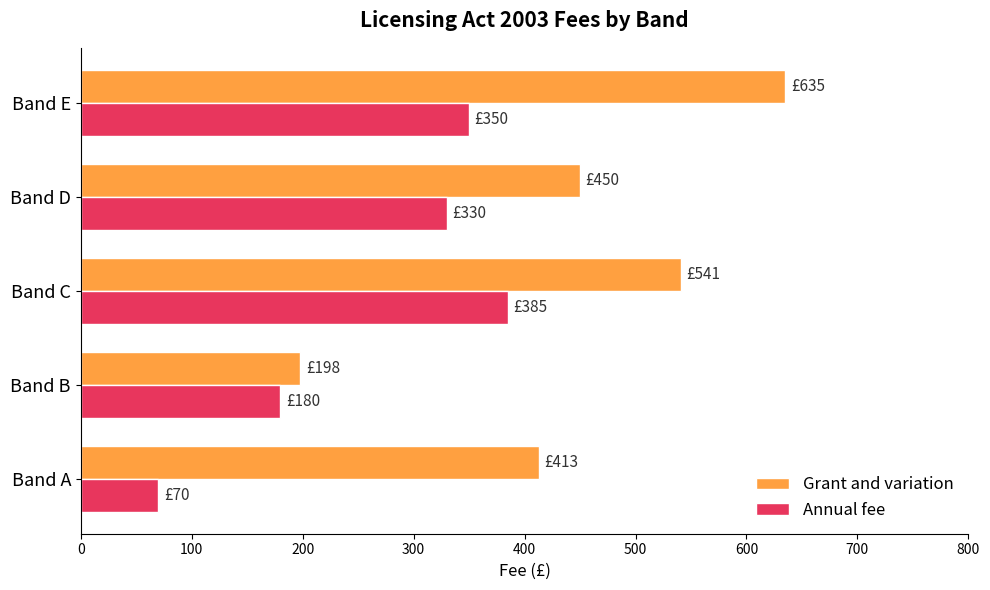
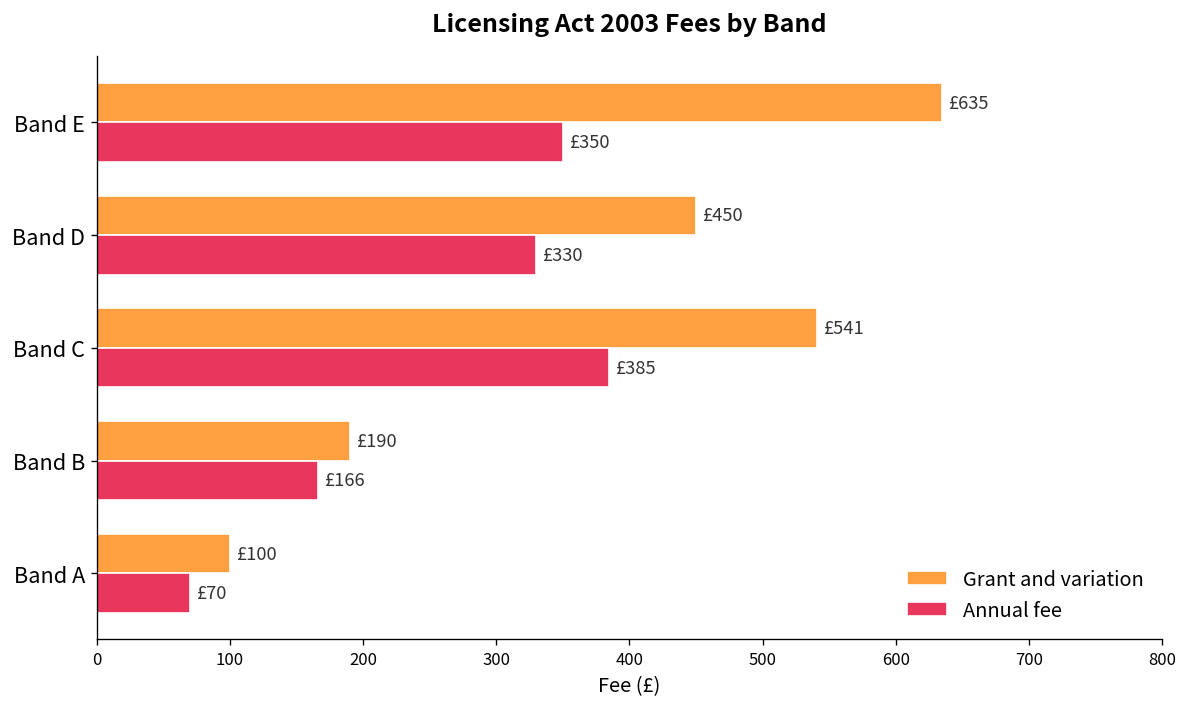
  {
    "Grant and variation": {
      "Band E": "£635",
      "Band D": "£450",
      "Band C": "£541",
-     "Band B": "£198",
-     "Band A": "£413"
+     "Band B": "£190",
+     "Band A": "£100"
    },
    "Annual fee": {
      "Band E": "£350",
      "Band D": "£330",
      "Band C": "£385",
-     "Band B": "£180",
+     "Band B": "£166",
      "Band A": "£70"
    }
  }
